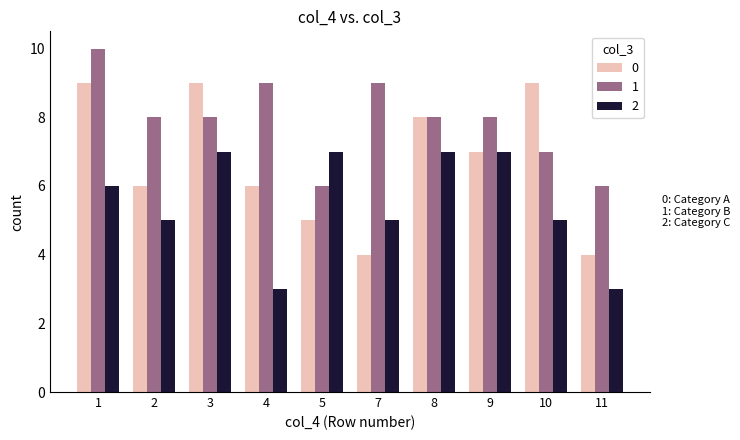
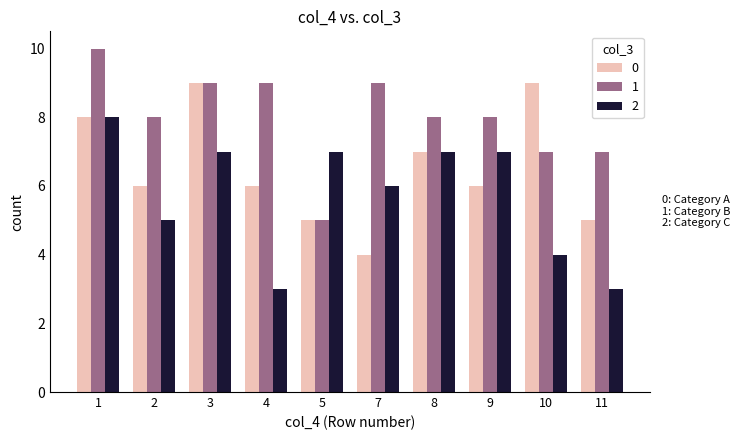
  {
    "0": {
-     "1": 9,
+     "1": 8,
      "2": 6,
      "3": 9,
      "4": 6,
      "5": 5,
      "7": 4,
-     "8": 8,
-     "9": 7,
+     "8": 7,
+     "9": 6,
      "10": 9,
-     "11": 4
+     "11": 5
    },
    "1": {
      "1": 10,
      "2": 8,
-     "3": 8,
+     "3": 9,
      "4": 9,
-     "5": 6,
+     "5": 5,
      "7": 9,
      "8": 8,
      "9": 8,
      "10": 7,
-     "11": 6
+     "11": 7
    },
    "2": {
-     "1": 6,
+     "1": 8,
      "2": 5,
      "3": 7,
      "4": 3,
      "5": 7,
-     "7": 5,
+     "7": 6,
      "8": 7,
      "9": 7,
-     "10": 5,
+     "10": 4,
      "11": 3
    }
  }
